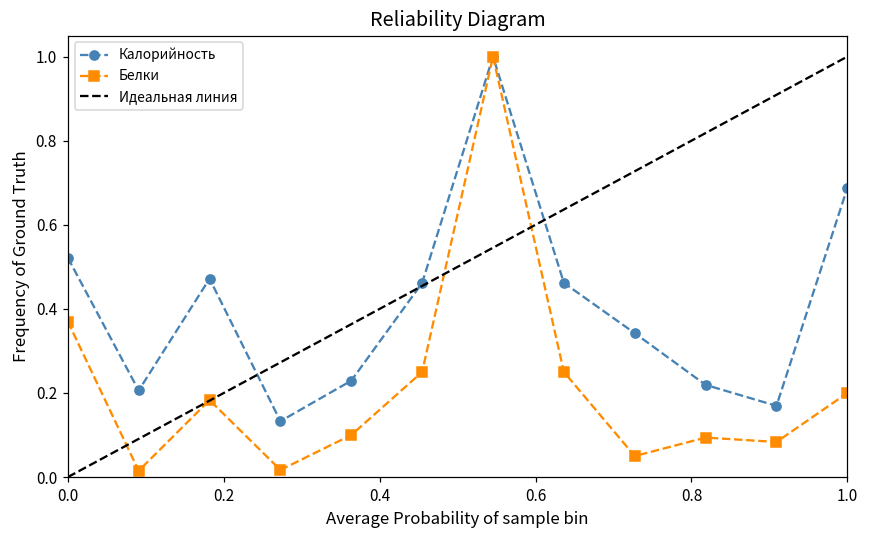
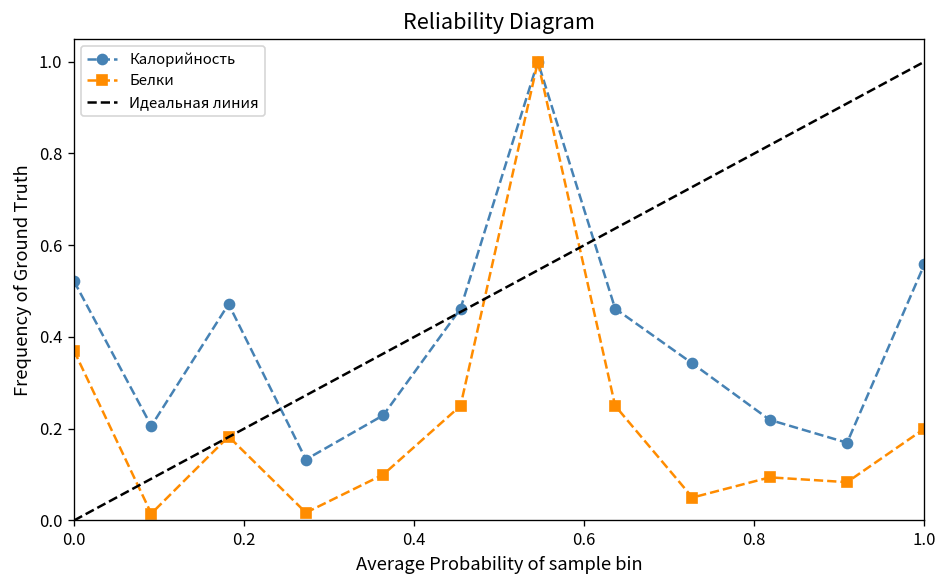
  {
    "Калорийность": {
      "0.0": 0.52,
-     "1.0": 0.69
+     "1.0": 0.56
    },
    "Белки": {
      "0.0": 0.37,
      "1.0": 0.20
    },
    "Идеальная линия": {
      "0.0": 0.00,
      "1.0": 1.00
    }
  }
